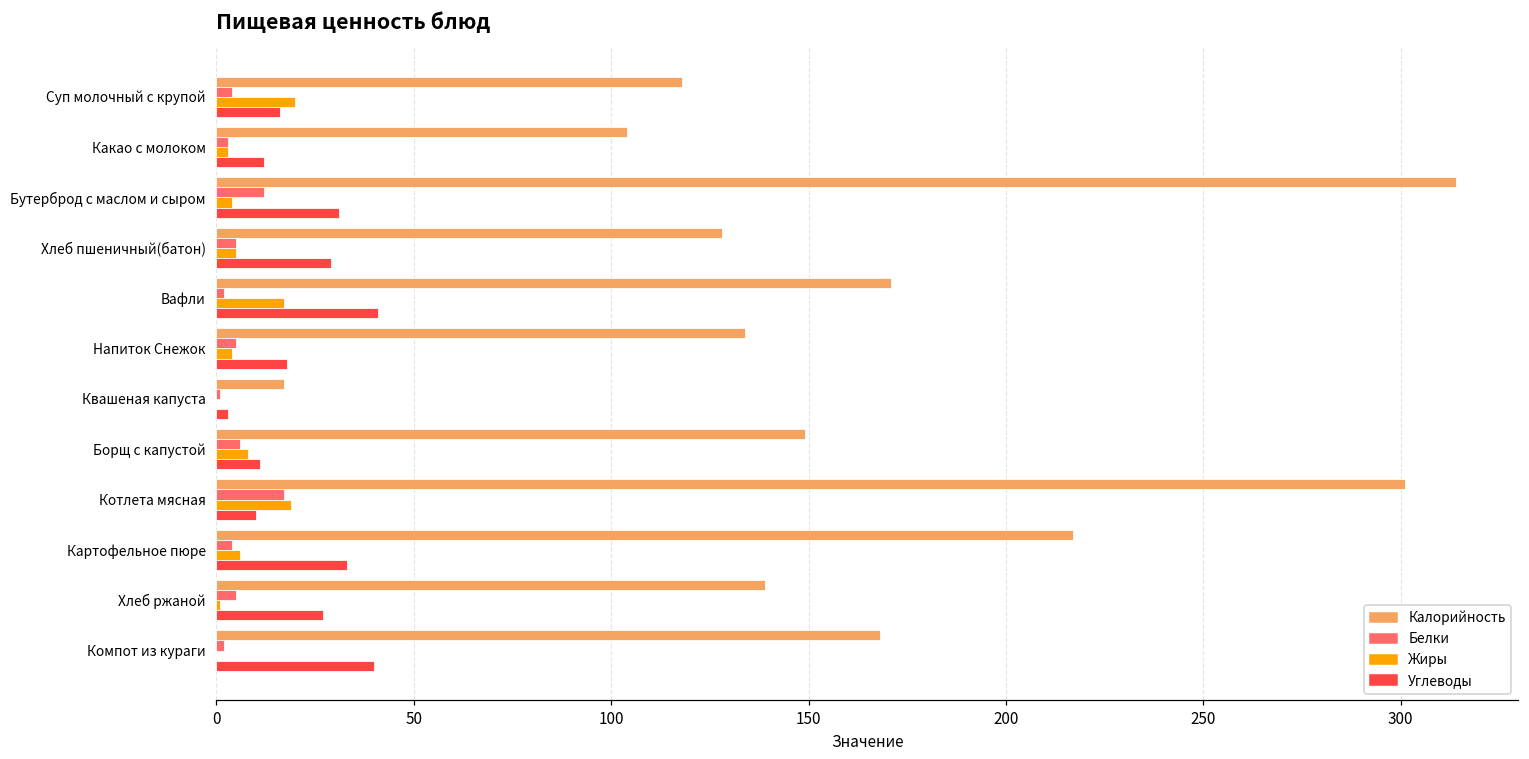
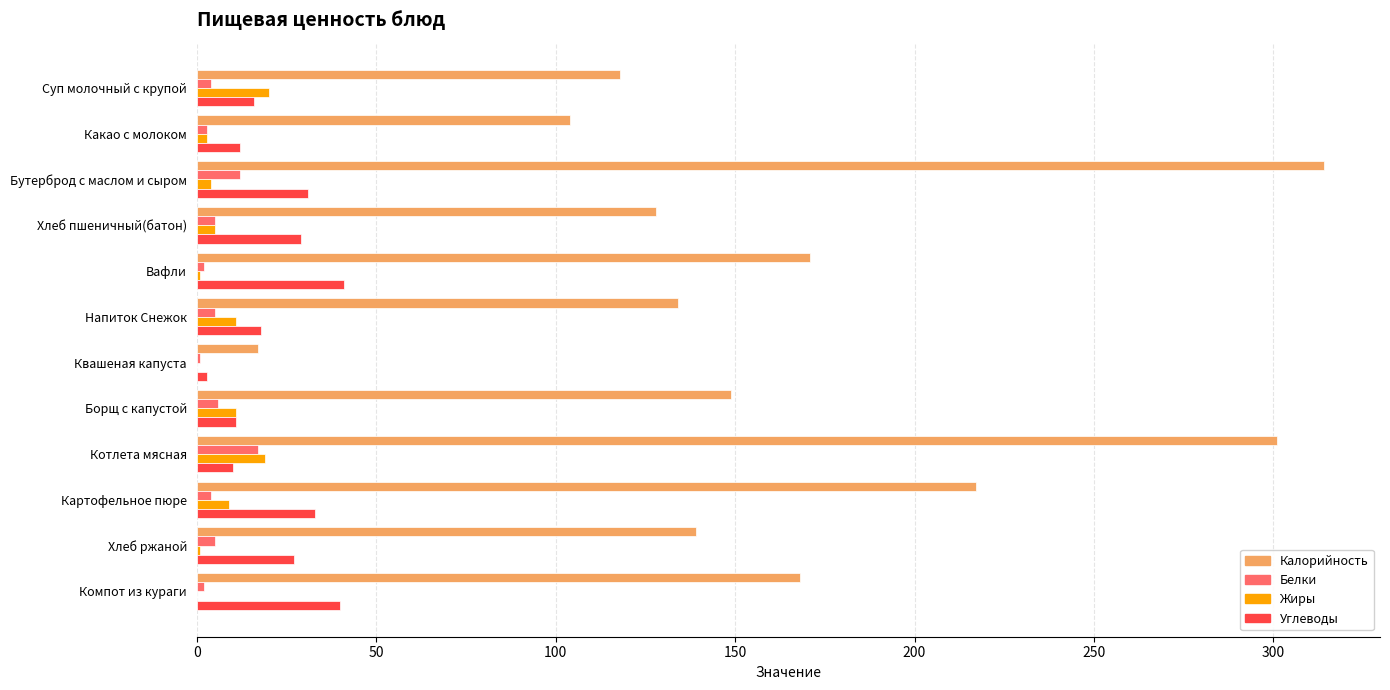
  {
    "Жиры": {
      "Суп молочный с крупой": 20,
      "Какао с молоком": 3,
      "Бутерброд с маслом и сыром": 4,
      "Хлеб пшеничный(батон)": 5,
-     "Вафли": 17,
-     "Напиток Снежок": 4,
+     "Вафли": 1,
+     "Напиток Снежок": 11,
      "Квашеная капуста": 0,
-     "Борщ с капустой": 8,
+     "Борщ с капустой": 11,
      "Котлета мясная": 19,
-     "Картофельное пюре": 6,
+     "Картофельное пюре": 9,
      "Хлеб ржаной": 1,
      "Компот из кураги": 0
    }
  }
